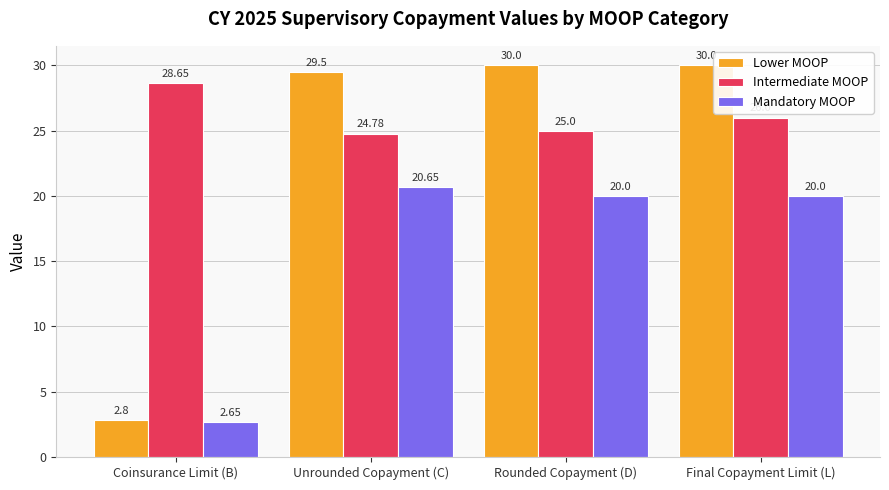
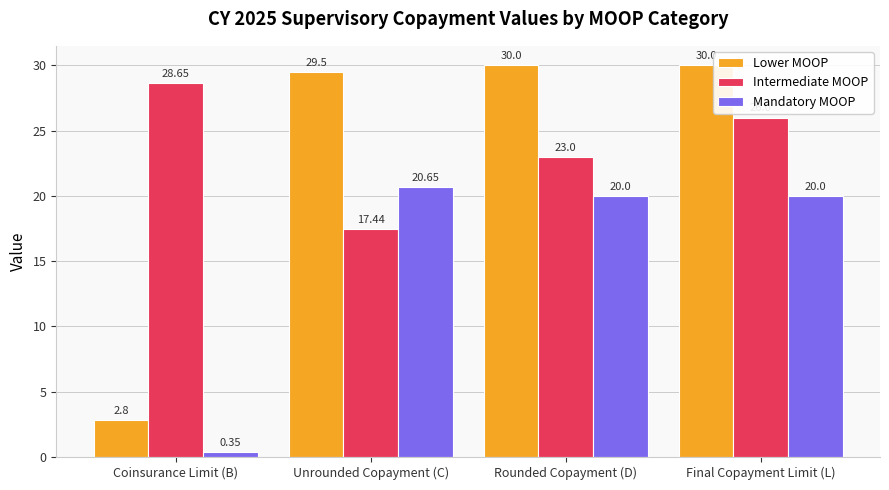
  {
    "Lower MOOP": {
      "Coinsurance Limit (B)": 2.8,
      "Unrounded Copayment (C)": 29.5,
      "Rounded Copayment (D)": 30.0
    },
    "Intermediate MOOP": {
      "Coinsurance Limit (B)": 28.65,
-     "Unrounded Copayment (C)": 24.78,
-     "Rounded Copayment (D)": 25.0
+     "Unrounded Copayment (C)": 17.44,
+     "Rounded Copayment (D)": 23.0
    },
    "Mandatory MOOP": {
-     "Coinsurance Limit (B)": 2.65,
+     "Coinsurance Limit (B)": 0.35,
      "Unrounded Copayment (C)": 20.65,
      "Rounded Copayment (D)": 20.0,
      "Final Copayment Limit (L)": 20.0
    }
  }
